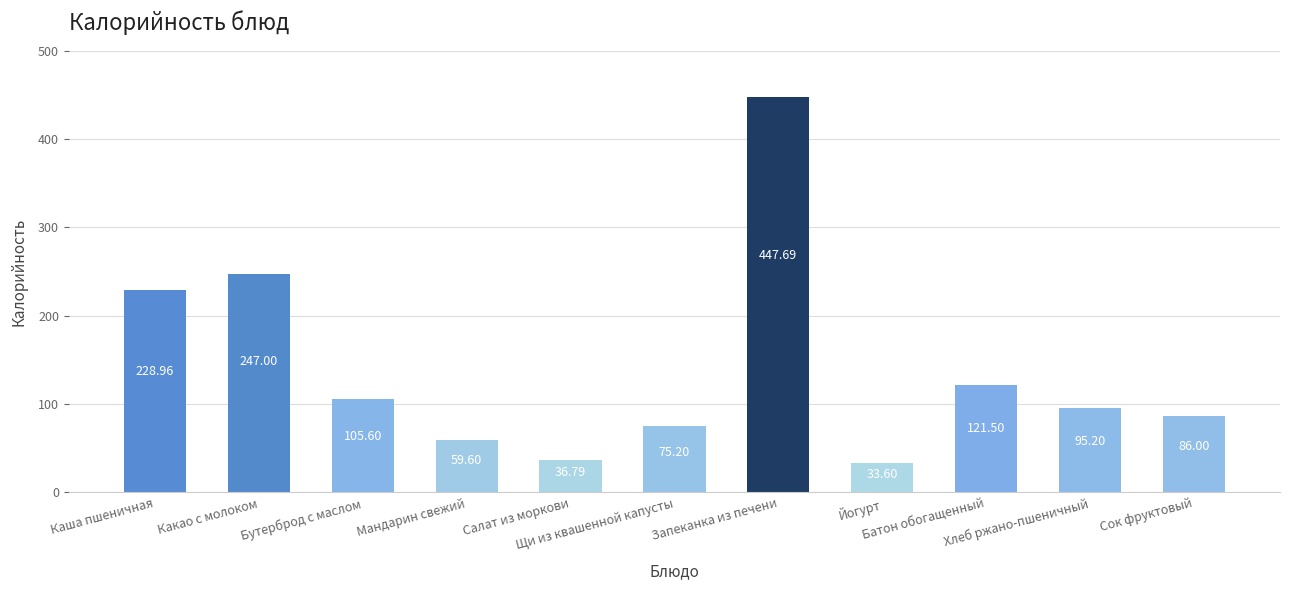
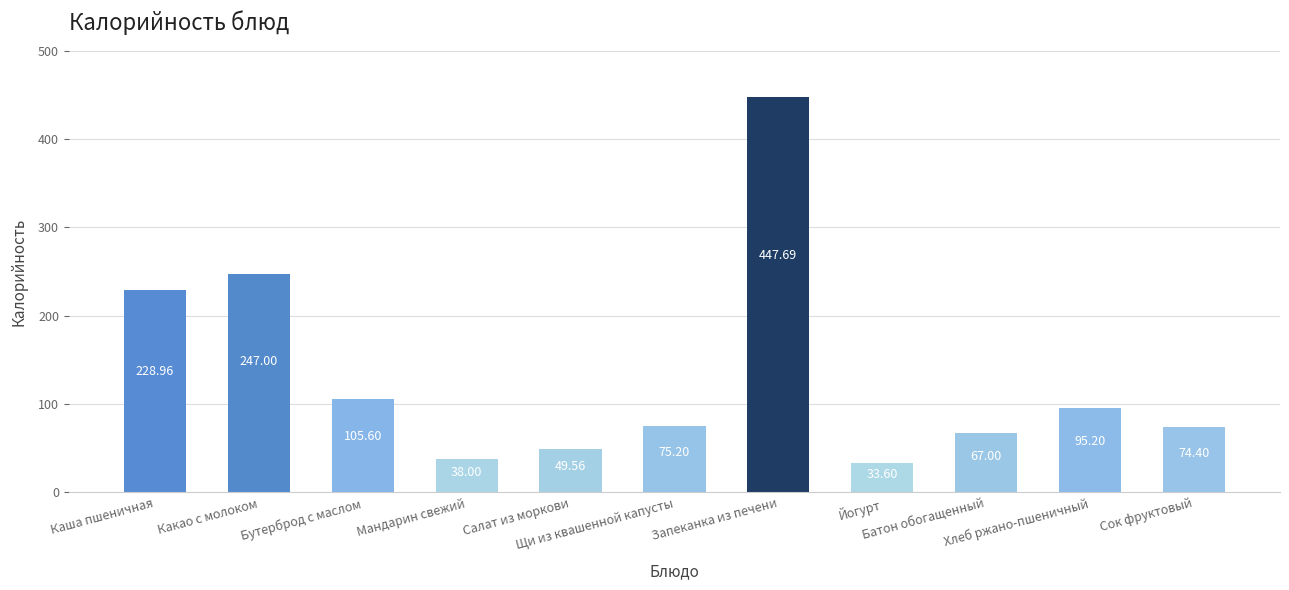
  {
    "Каша пшеничная": 228.96,
    "Какао с молоком": 247.00,
    "Бутерброд с маслом": 105.60,
-   "Мандарин свежий": 59.60,
-   "Салат из моркови": 36.79,
+   "Мандарин свежий": 38.00,
+   "Салат из моркови": 49.56,
    "Щи из квашенной капусты": 75.20,
    "Запеканка из печени": 447.69,
    "Йогурт": 33.60,
-   "Батон обогащенный": 121.50,
+   "Батон обогащенный": 67.00,
    "Хлеб ржано-пшеничный": 95.20,
-   "Сок фруктовый": 86.00
+   "Сок фруктовый": 74.40
  }
